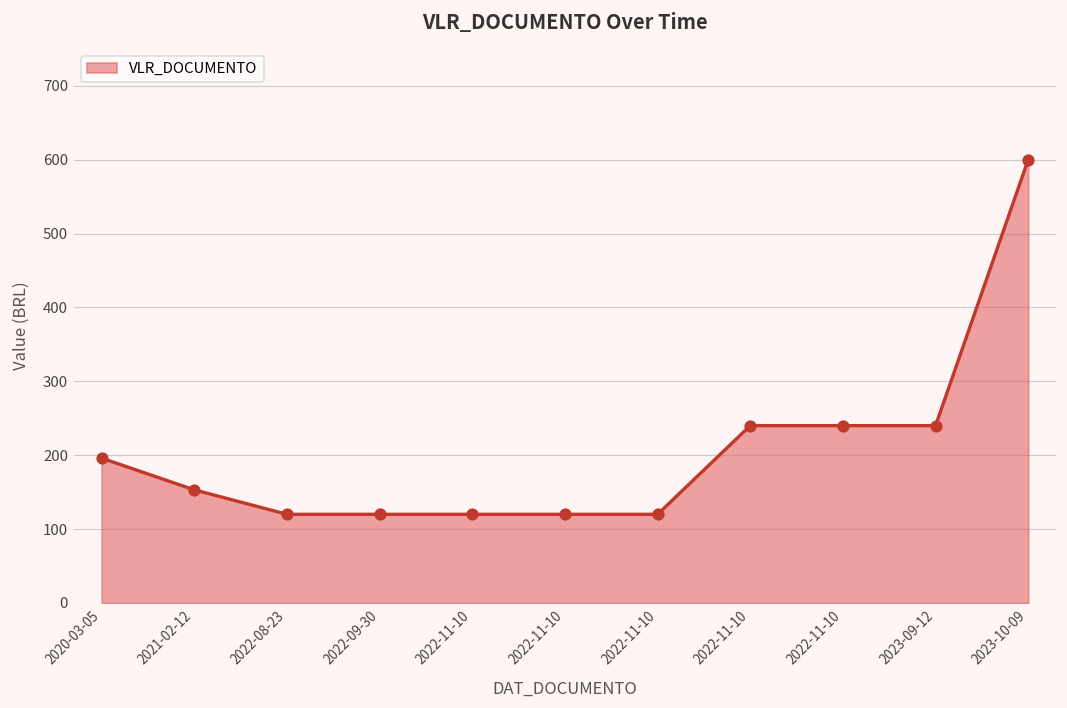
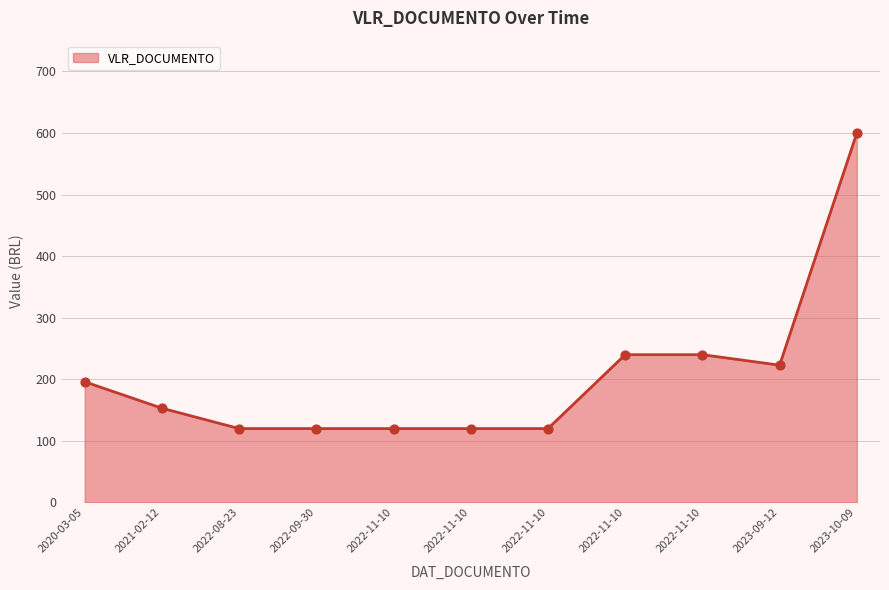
  {
    "2020-03-05": 200,
    "2021-02-12": 150,
    "2022-08-23": 120,
    "2022-09-30": 120,
-   "2023-09-12": 240,
+   "2023-09-12": 220,
    "2023-10-09": 600
  }
